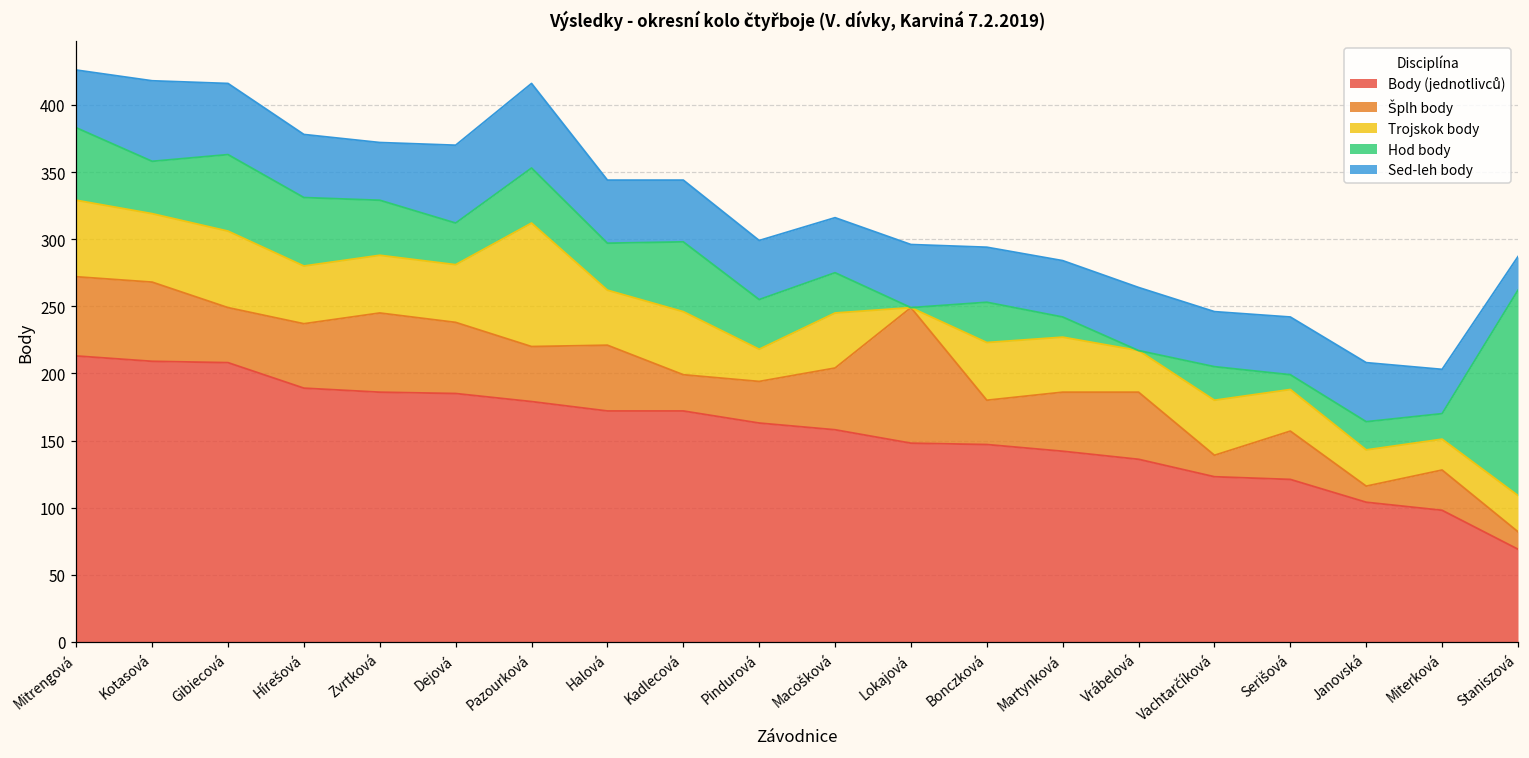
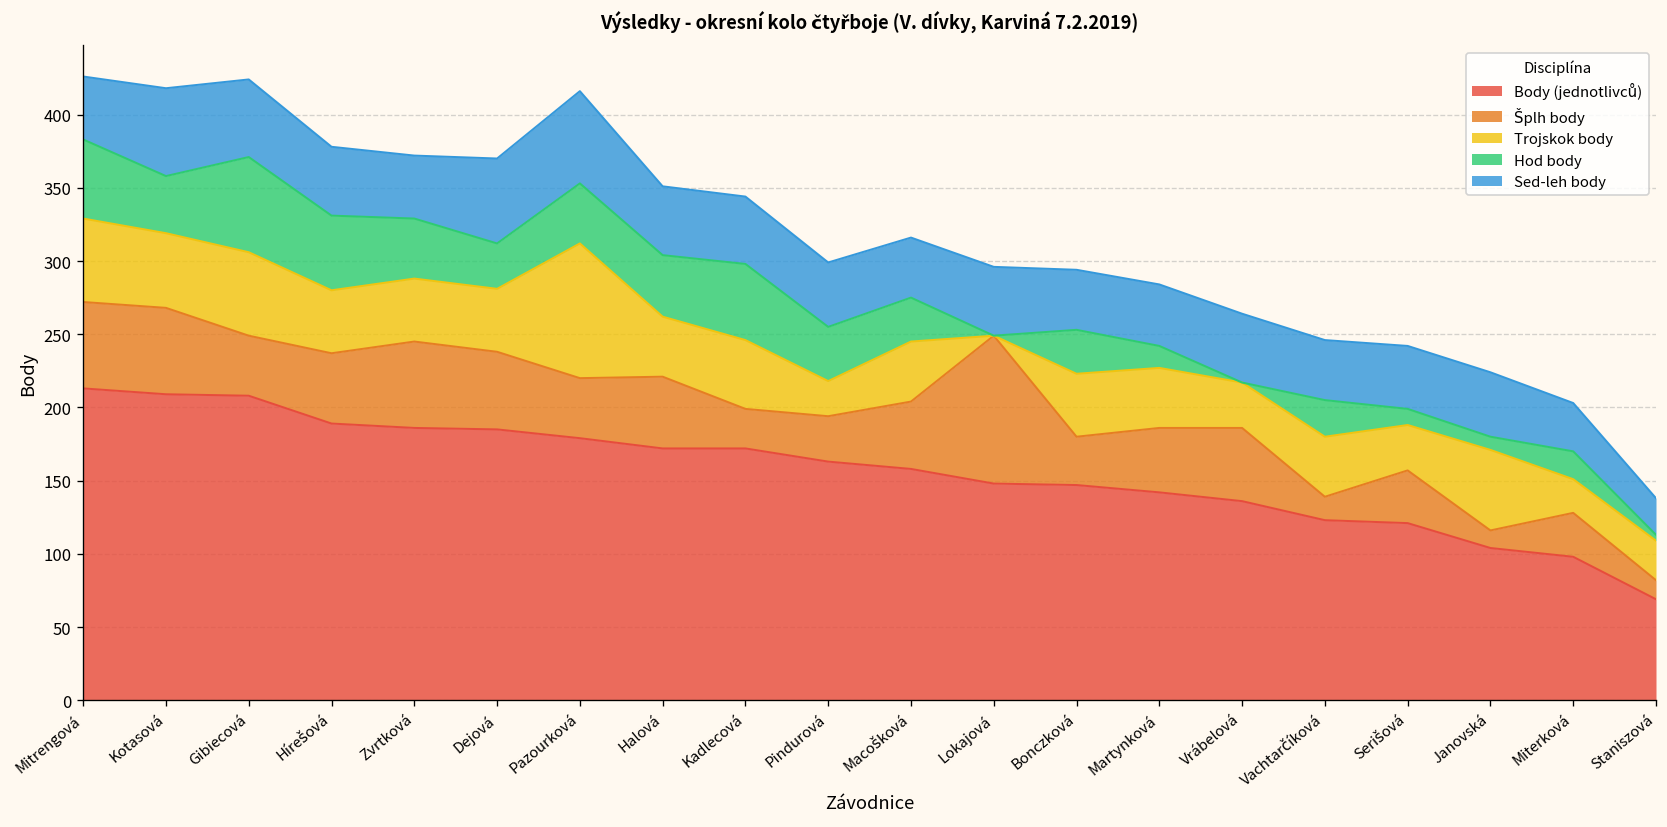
  {
    "Trojskok body": {
      "Mitrengová": 57,
      "Kotasová": 51,
      "Gibiecová": 57,
      "Hírešová": 43,
      "Zvrtková": 43,
      "Dejová": 43,
      "Pazourková": 92,
      "Halová": 41,
      "Kadlecová": 47,
      "Pindurová": 24,
      "Macošková": 41,
      "Bonczková": 43,
      "Martynková": 41,
      "Vachtarčíková": 41,
      "Serišová": 31,
-     "Janovská": 27,
+     "Janovská": 55,
      "Miterková": 23,
      "Staniszová": 27
    },
    "Hod body": {
      "Mitrengová": 54,
      "Kotasová": 39,
-     "Gibiecová": 57,
+     "Gibiecová": 65,
      "Hírešová": 51,
      "Zvrtková": 41,
      "Dejová": 31,
      "Pazourková": 41,
-     "Halová": 35,
+     "Halová": 42,
      "Kadlecová": 52,
      "Pindurová": 37,
      "Macošková": 30,
      "Bonczková": 30,
      "Martynková": 15,
      "Vachtarčíková": 25,
      "Serišová": 11,
-     "Janovská": 21,
+     "Janovská": 9,
      "Miterková": 19,
-     "Staniszová": 153
+     "Staniszová": 4
    },
    "Sed-leh body": {
      "Mitrengová": 43,
      "Kotasová": 60,
      "Gibiecová": 53,
      "Hírešová": 47,
      "Zvrtková": 43,
      "Dejová": 58,
      "Pazourková": 63,
      "Halová": 47,
      "Kadlecová": 46,
      "Pindurová": 44,
      "Macošková": 41,
      "Lokajová": 47,
      "Bonczková": 41,
      "Martynková": 42,
      "Vrábelová": 47,
      "Vachtarčíková": 41,
      "Serišová": 43,
      "Janovská": 44,
      "Miterková": 33,
      "Staniszová": 25
    }
  }
